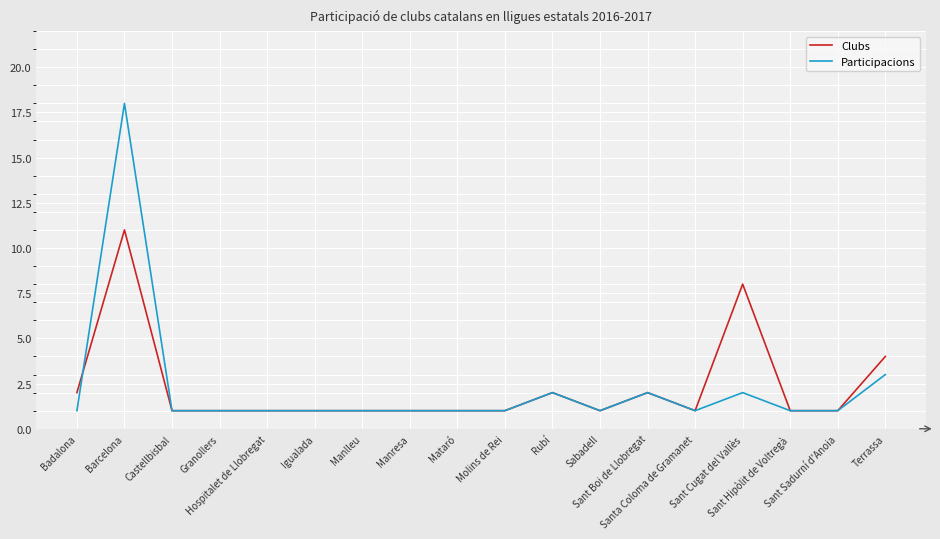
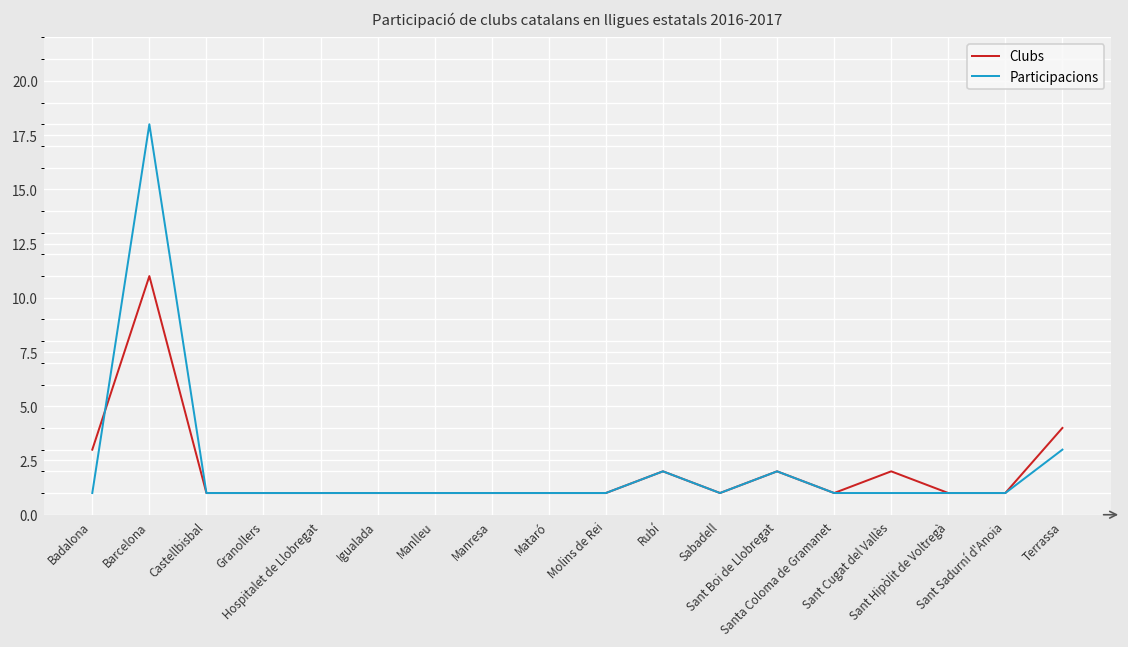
  {
    "Clubs": {
-     "Badalona": 2,
+     "Badalona": 3,
      "Barcelona": 11,
-     "Sant Cugat del Vallès": 8,
+     "Sant Cugat del Vallès": 2,
      "Terrassa": 4
    },
    "Participacions": {
      "Badalona": 1,
      "Barcelona": 18,
-     "Sant Cugat del Vallès": 2,
+     "Sant Cugat del Vallès": 1,
      "Terrassa": 3
    }
  }
